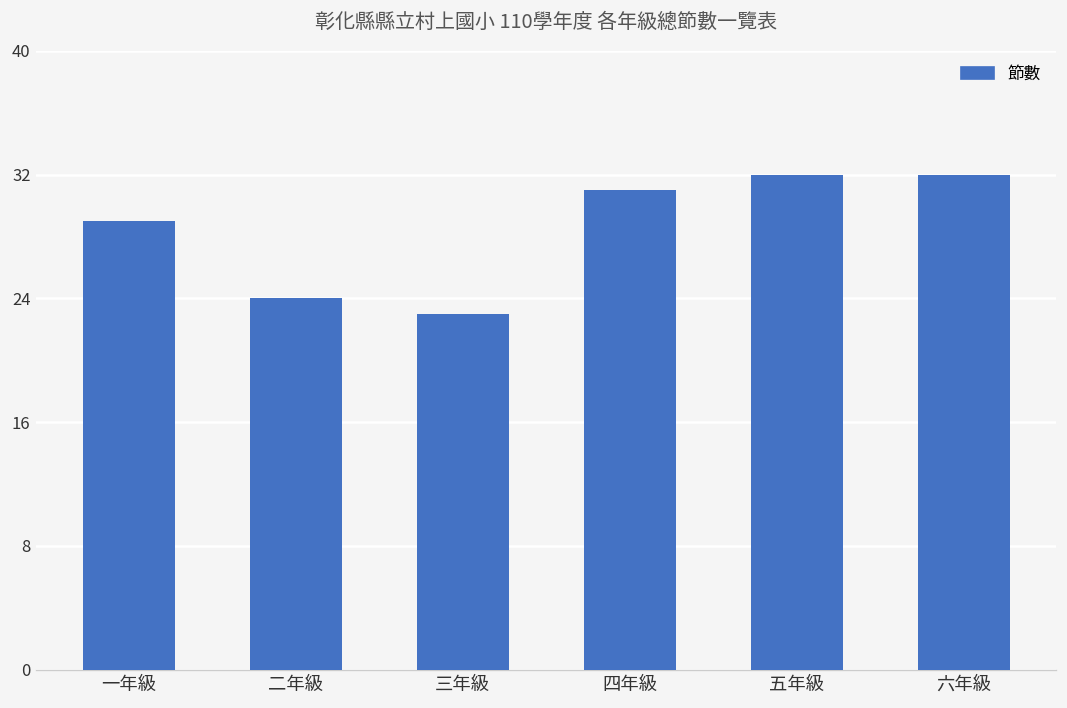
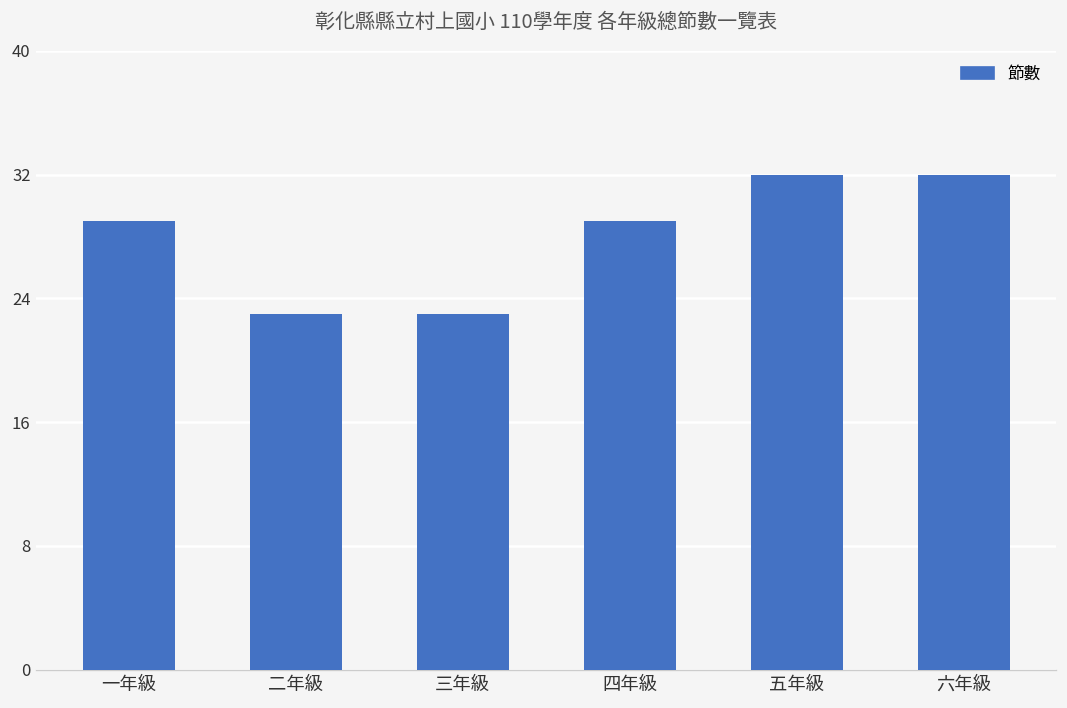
  {
    "一年級": 29,
-   "二年級": 24,
+   "二年級": 23,
    "三年級": 23,
-   "四年級": 31,
+   "四年級": 29,
    "五年級": 32,
    "六年級": 32
  }
